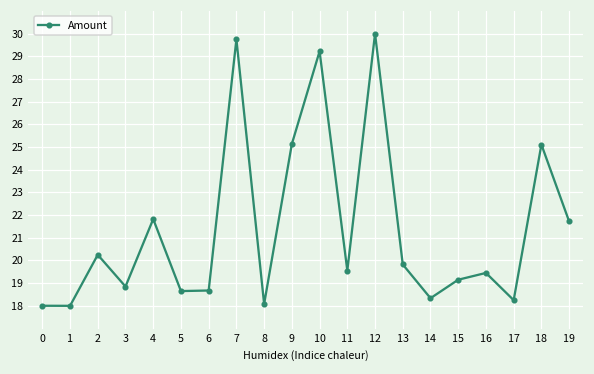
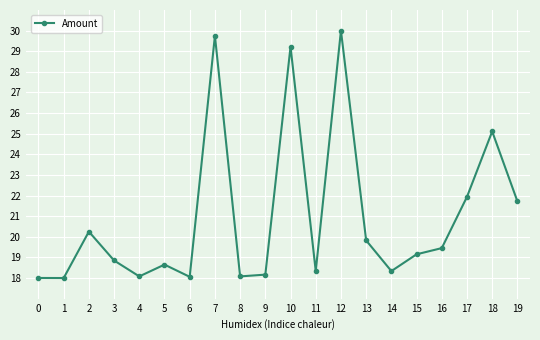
  {
    "0": 18.0,
    "1": 18.0,
    "2": 20.3,
    "3": 18.9,
-   "4": 21.8,
+   "4": 18.1,
    "5": 18.7,
-   "6": 18.7,
+   "6": 18.1,
    "7": 29.8,
    "8": 18.1,
-   "9": 25.1,
+   "9": 18.2,
    "10": 29.2,
-   "11": 19.6,
+   "11": 18.3,
    "12": 30.0,
    "13": 19.8,
    "14": 18.3,
    "15": 19.2,
    "16": 19.5,
-   "17": 18.3,
+   "17": 21.9,
    "18": 25.1,
    "19": 21.7
  }
